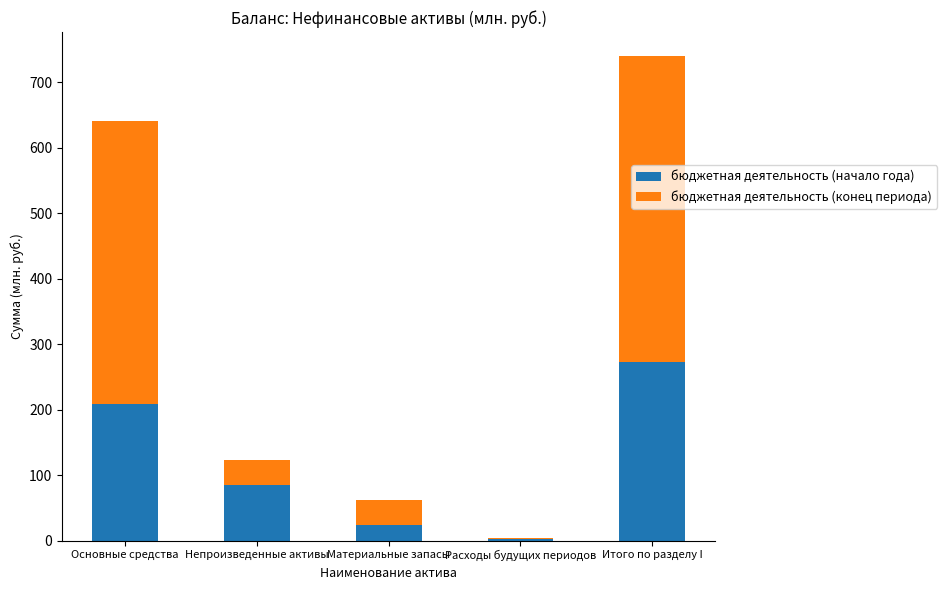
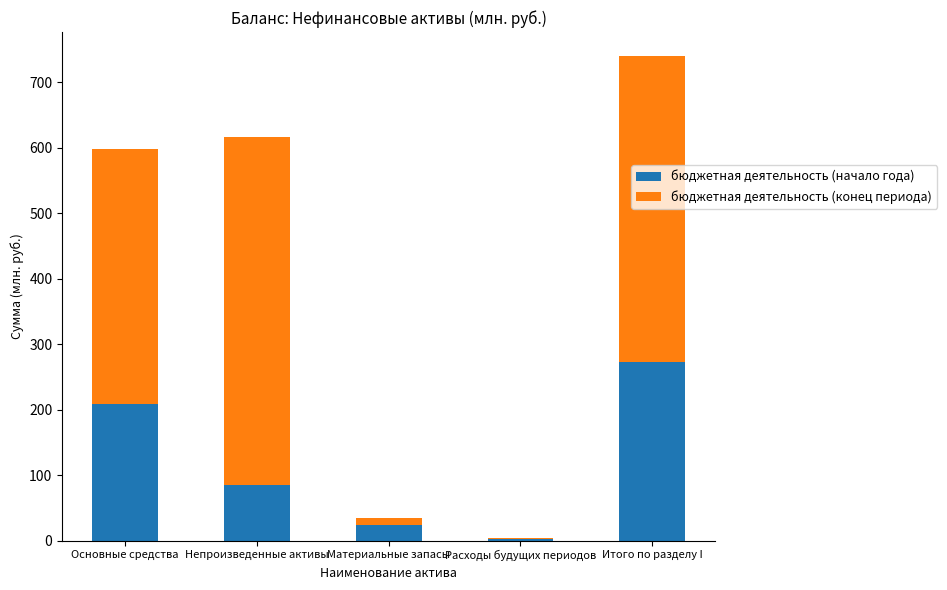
  {
    "бюджетная деятельность (начало года)": {
      "Основные средства": 210,
      "Непроизведенные активы": 90,
      "Материальные запасы": 20,
      "Итого по разделу I": 270
    },
    "бюджетная деятельность (конец периода)": {
-     "Основные средства": 430,
-     "Непроизведенные активы": 40,
-     "Материальные запасы": 40,
+     "Основные средства": 390,
+     "Непроизведенные активы": 530,
+     "Материальные запасы": 10,
      "Итого по разделу I": 470
    }
  }
